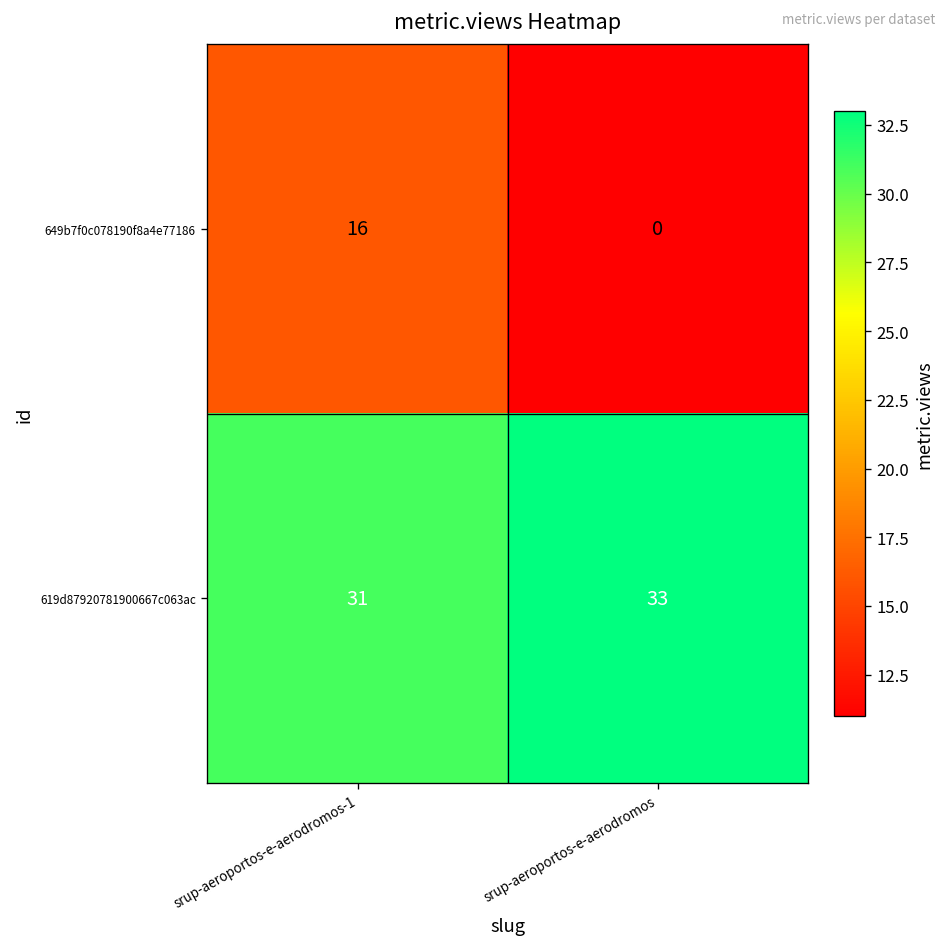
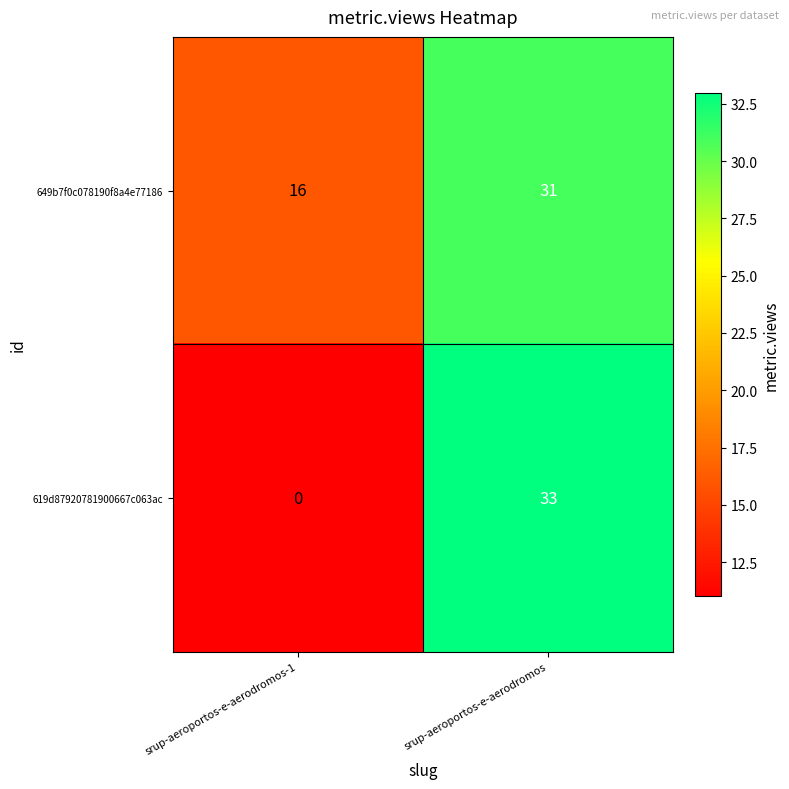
  {
    "649b7f0c078190f8a4e77186": {
      "srup-aeroportos-e-aerodromos-1": 16,
-     "srup-aeroportos-e-aerodromos": 0
+     "srup-aeroportos-e-aerodromos": 31
    },
    "619d87920781900667c063ac": {
-     "srup-aeroportos-e-aerodromos-1": 31,
+     "srup-aeroportos-e-aerodromos-1": 0,
      "srup-aeroportos-e-aerodromos": 33
    }
  }
